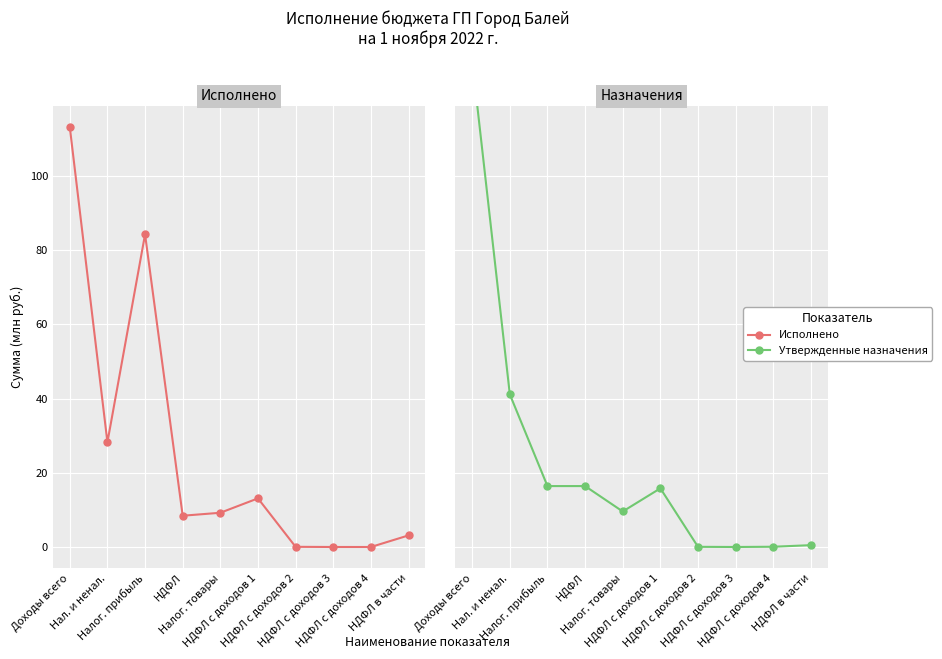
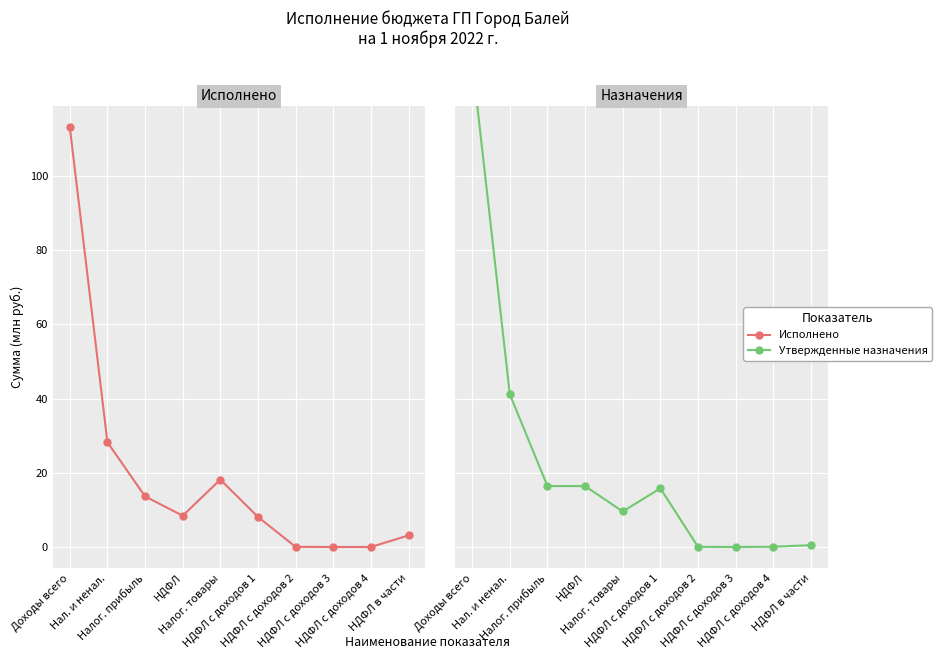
  {
    "Исполнено": {
      "Доходы всего": 113,
      "Нал. и ненал.": 28,
-     "Налог. прибыль": 84,
+     "Налог. прибыль": 14,
      "НДФЛ": 8,
-     "Налог. товары": 9,
-     "НДФЛ с доходов 1": 13,
+     "Налог. товары": 18,
+     "НДФЛ с доходов 1": 8,
      "НДФЛ с доходов 2": 0,
      "НДФЛ с доходов 3": 0,
      "НДФЛ с доходов 4": 0,
      "НДФЛ в части": 3
    }
  }
